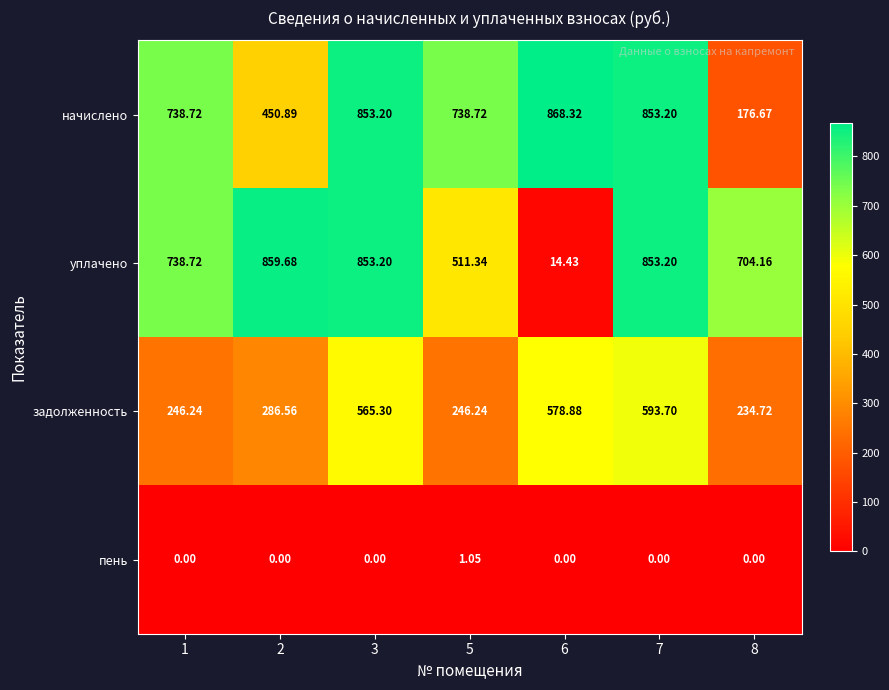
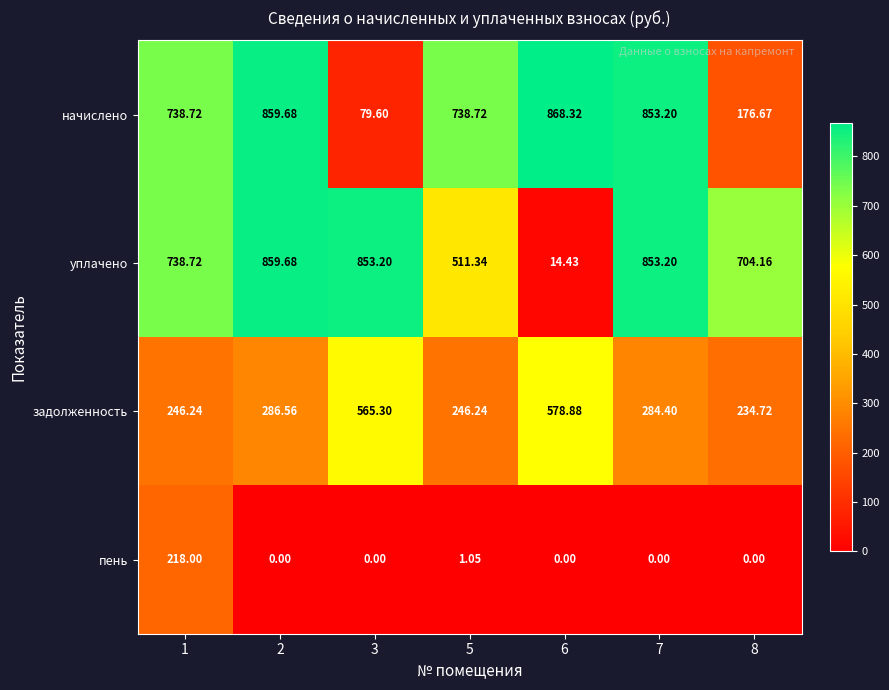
  {
    "начислено": {
      "1": 738.72,
-     "2": 450.89,
-     "3": 853.20,
+     "2": 859.68,
+     "3": 79.60,
      "5": 738.72,
      "6": 868.32,
      "7": 853.20
    },
    "уплачено": {
      "1": 738.72,
      "2": 859.68,
      "3": 853.20,
      "5": 511.34,
      "6": 14.43,
      "7": 853.20,
      "8": 704.16
    },
    "задолженность": {
      "1": 246.24,
      "2": 286.56,
      "3": 565.30,
      "5": 246.24,
      "6": 578.88,
-     "7": 593.70,
+     "7": 284.40,
      "8": 234.72
    },
    "пень": {
-     "1": 0.00,
+     "1": 218.00,
      "2": 0.00,
      "3": 0.00,
      "5": 1.05,
      "6": 0.00,
      "7": 0.00,
      "8": 0.00
    }
  }
